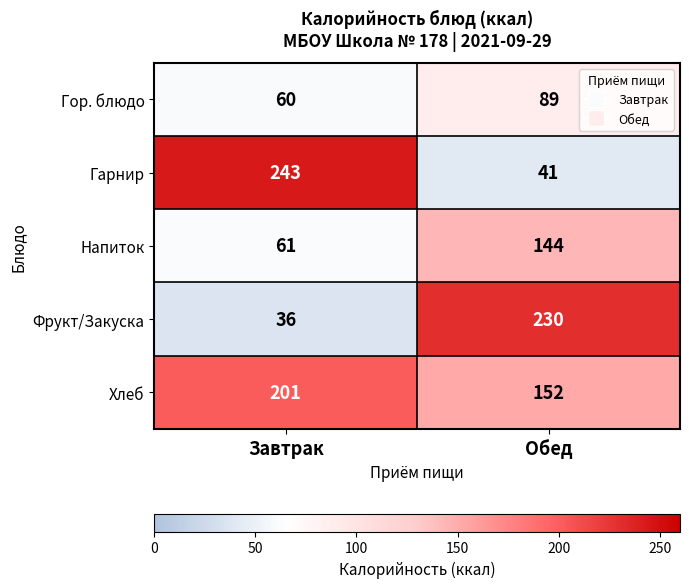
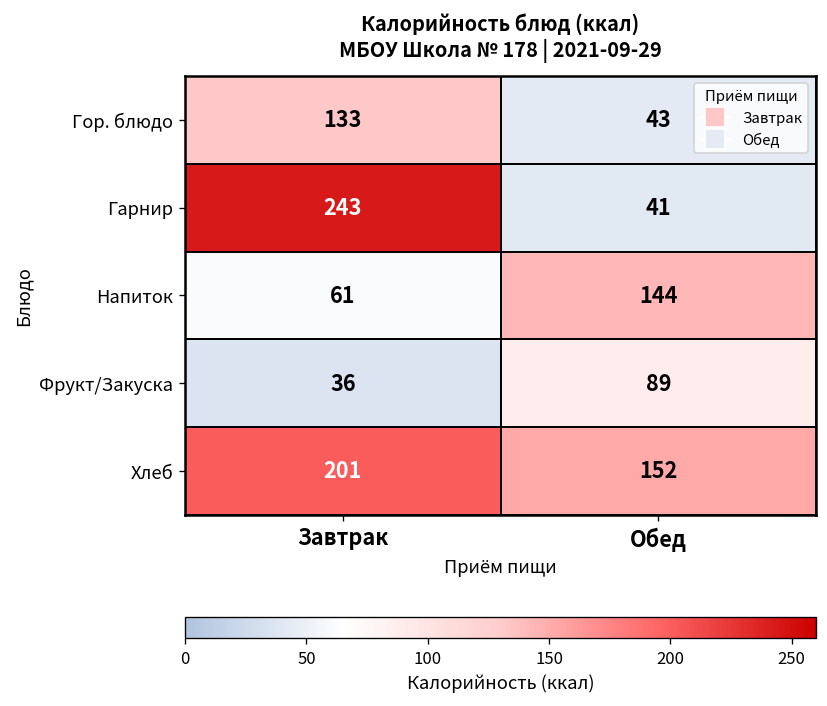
  {
    "Гор. блюдо": {
-     "Завтрак": 60,
-     "Обед": 89
+     "Завтрак": 133,
+     "Обед": 43
    },
    "Гарнир": {
      "Завтрак": 243,
      "Обед": 41
    },
    "Напиток": {
      "Завтрак": 61,
      "Обед": 144
    },
    "Фрукт/Закуска": {
      "Завтрак": 36,
-     "Обед": 230
+     "Обед": 89
    },
    "Хлеб": {
      "Завтрак": 201,
      "Обед": 152
    }
  }
